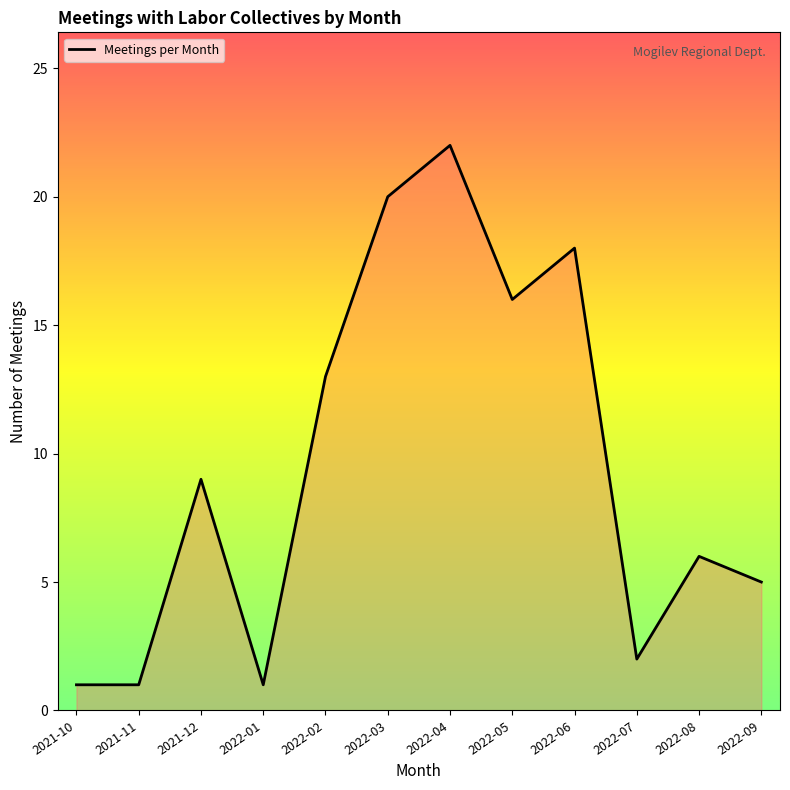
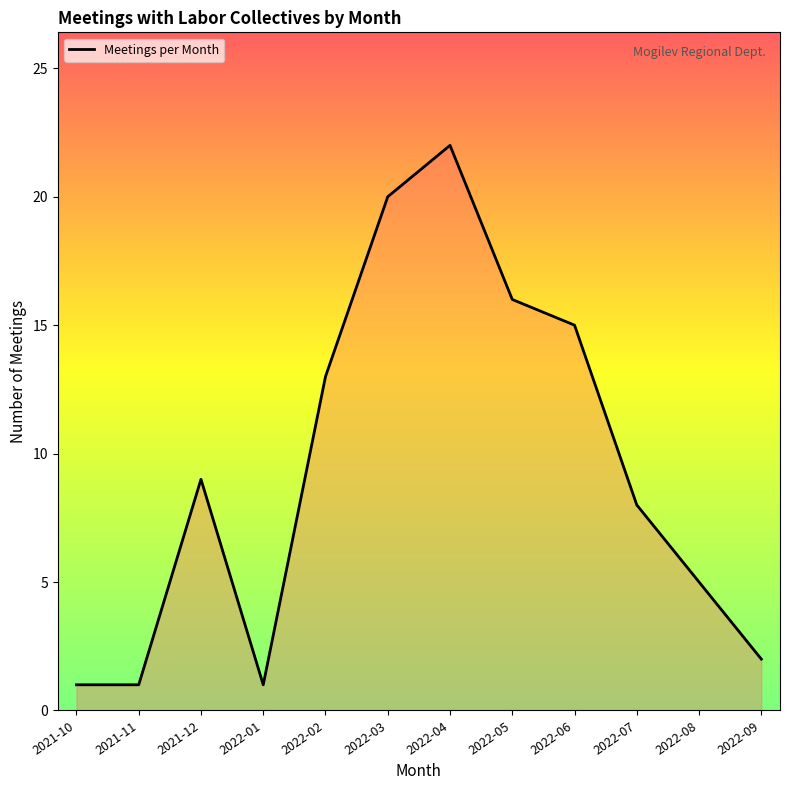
  {
    "2021-10": 1,
    "2021-11": 1,
    "2021-12": 9,
    "2022-01": 1,
    "2022-02": 13,
    "2022-03": 20,
    "2022-04": 22,
    "2022-05": 16,
-   "2022-06": 18,
-   "2022-07": 2,
-   "2022-08": 6,
-   "2022-09": 5
+   "2022-06": 15,
+   "2022-07": 8,
+   "2022-08": 5,
+   "2022-09": 2
  }
